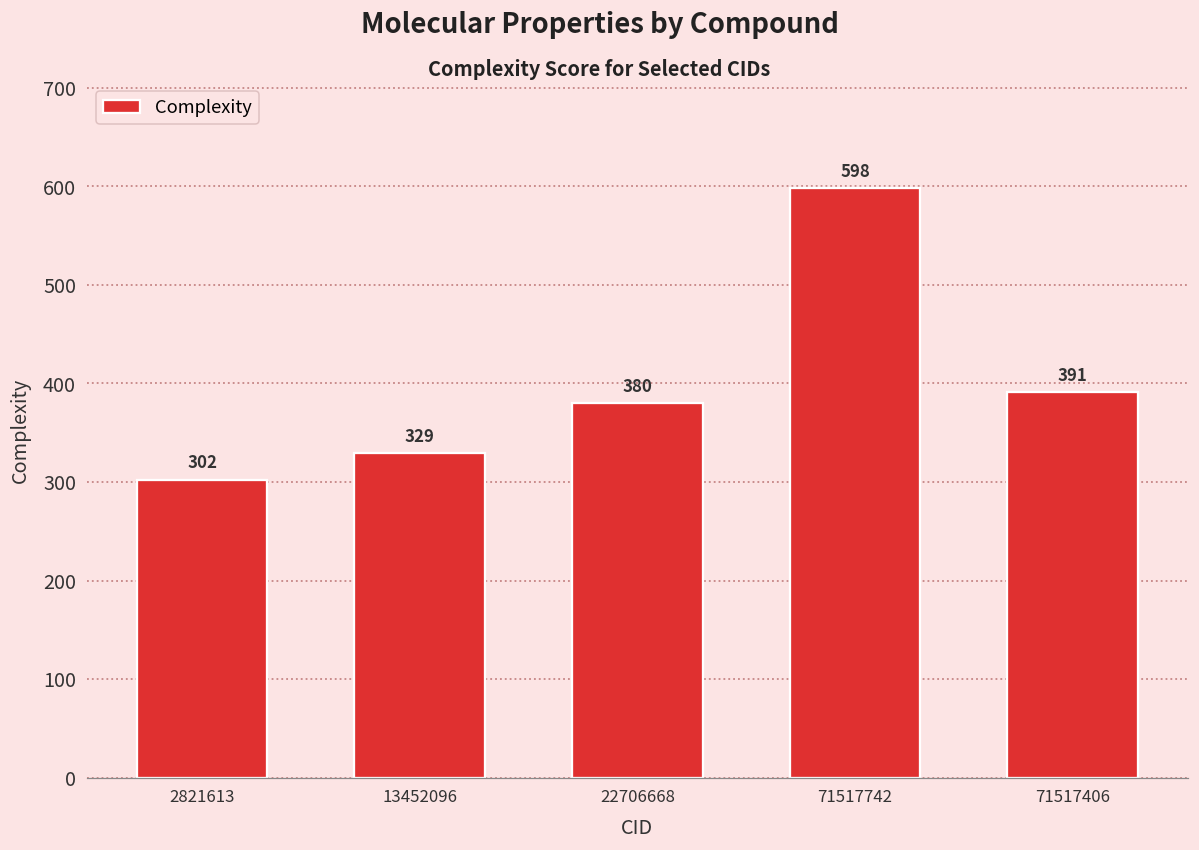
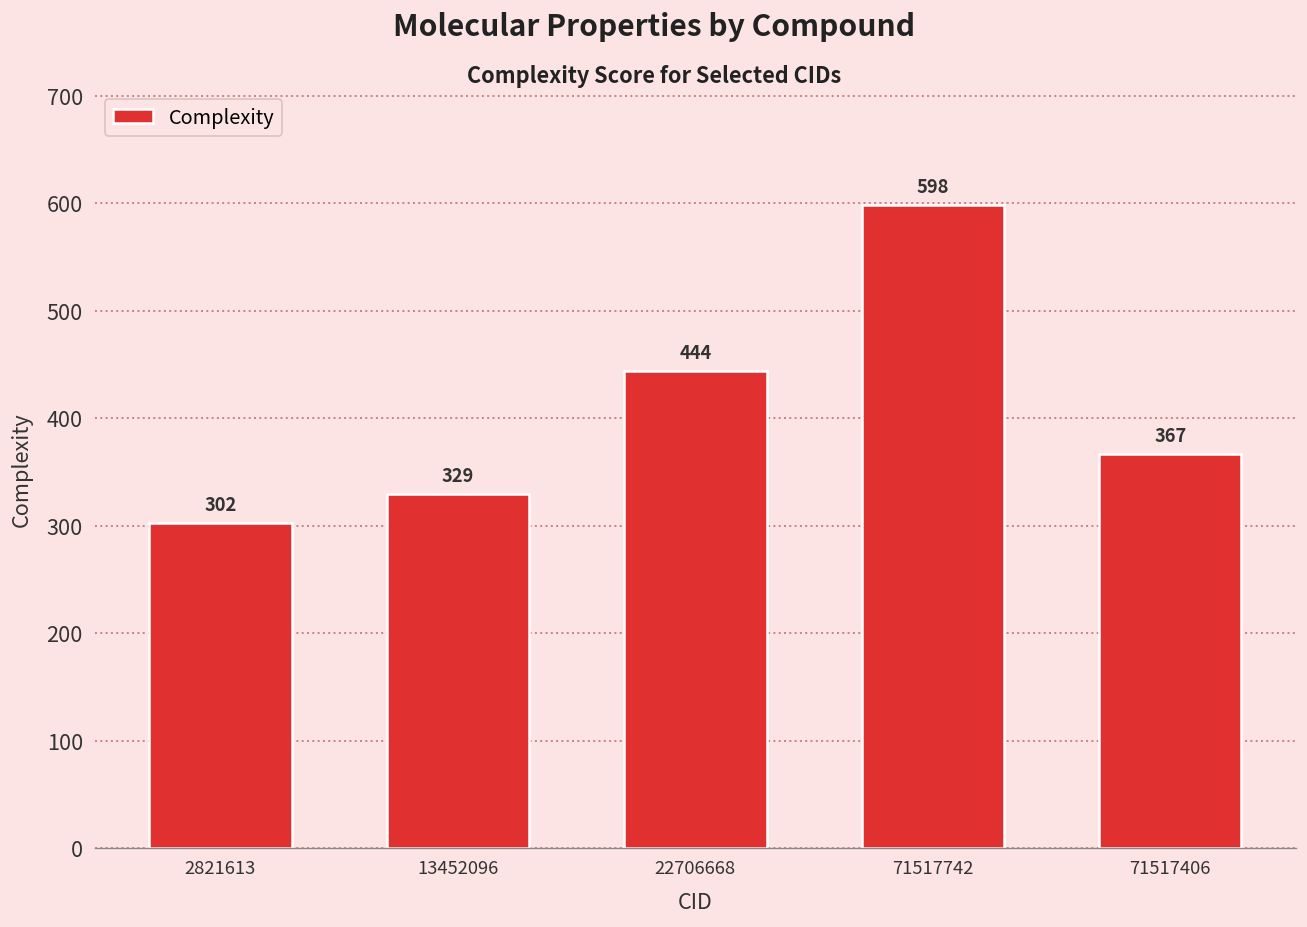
  {
    "2821613": 302,
    "13452096": 329,
-   "22706668": 380,
+   "22706668": 444,
    "71517742": 598,
-   "71517406": 391
+   "71517406": 367
  }
